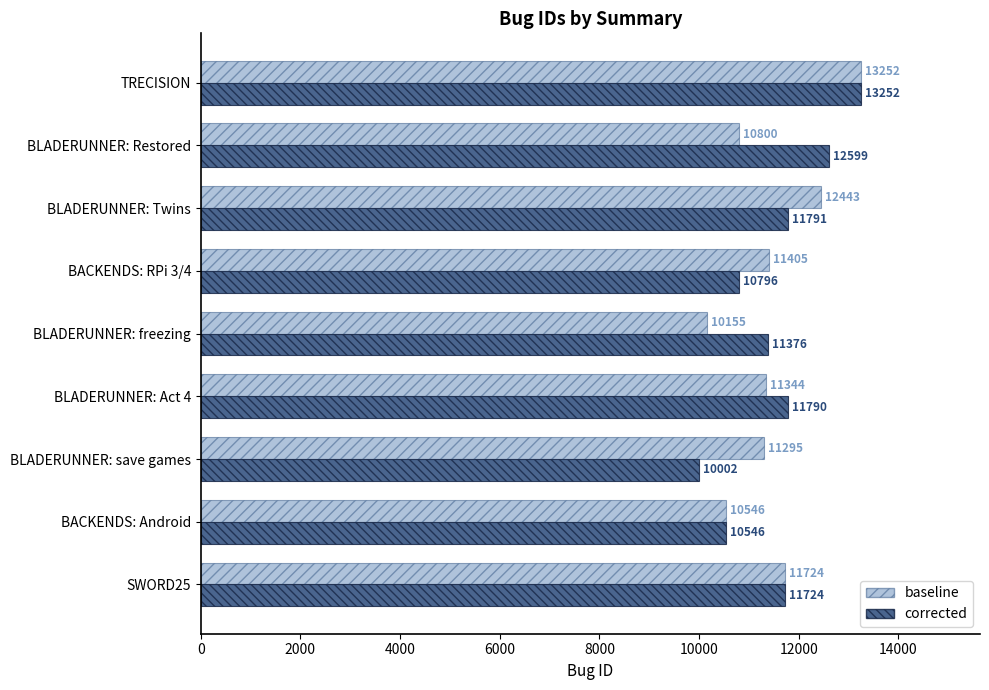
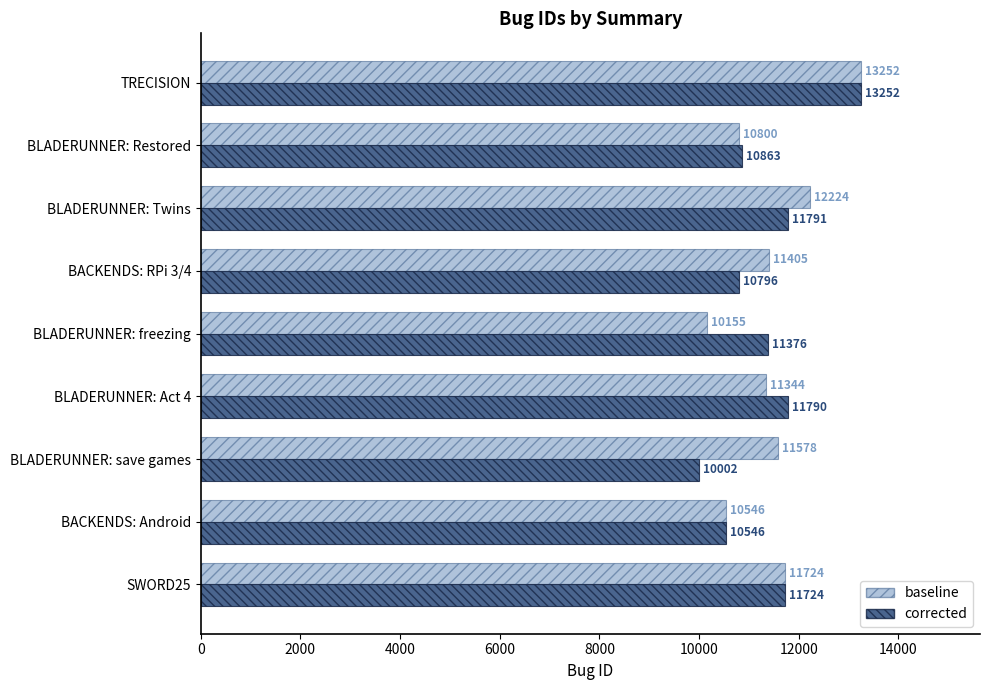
  {
    "baseline": {
      "TRECISION": 13252,
      "BLADERUNNER: Restored": 10800,
-     "BLADERUNNER: Twins": 12443,
+     "BLADERUNNER: Twins": 12224,
      "BACKENDS: RPi 3/4": 11405,
      "BLADERUNNER: freezing": 10155,
      "BLADERUNNER: Act 4": 11344,
-     "BLADERUNNER: save games": 11295,
+     "BLADERUNNER: save games": 11578,
      "BACKENDS: Android": 10546,
      "SWORD25": 11724
    },
    "corrected": {
      "TRECISION": 13252,
-     "BLADERUNNER: Restored": 12599,
+     "BLADERUNNER: Restored": 10863,
      "BLADERUNNER: Twins": 11791,
      "BACKENDS: RPi 3/4": 10796,
      "BLADERUNNER: freezing": 11376,
      "BLADERUNNER: Act 4": 11790,
      "BLADERUNNER: save games": 10002,
      "BACKENDS: Android": 10546,
      "SWORD25": 11724
    }
  }
